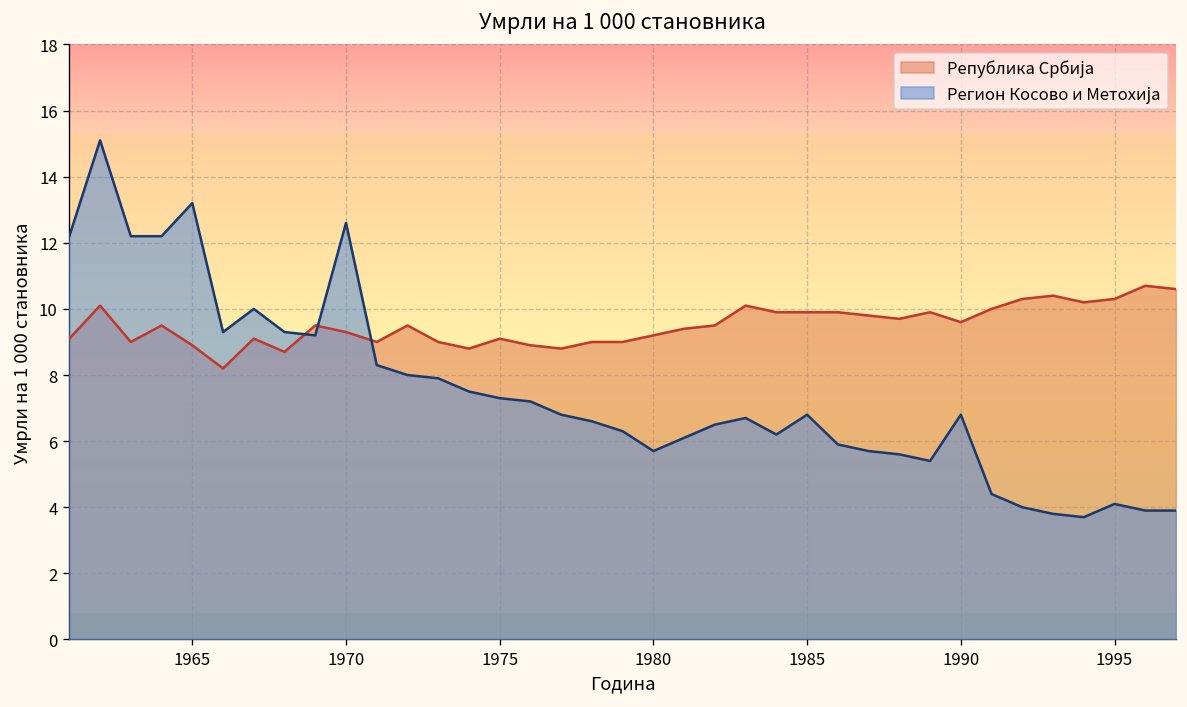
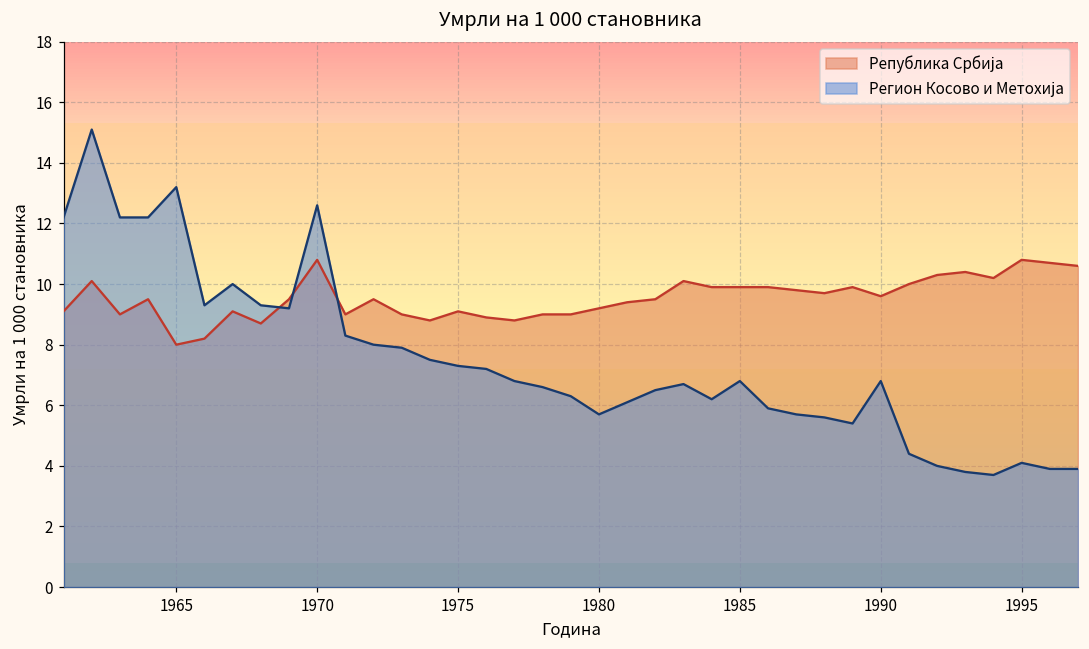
  {
    "Република Србија": {
-     "1965": 8.9,
-     "1970": 9.3,
+     "1965": 8.0,
+     "1970": 10.8,
      "1975": 9.1,
      "1980": 9.2,
      "1985": 9.9,
      "1990": 9.6,
-     "1995": 10.3
+     "1995": 10.8
    },
    "Регион Косово и Метохија": {
      "1965": 13.2,
      "1970": 12.6,
      "1975": 7.3,
      "1980": 5.7,
      "1985": 6.8,
      "1990": 6.8,
      "1995": 4.1
    }
  }
